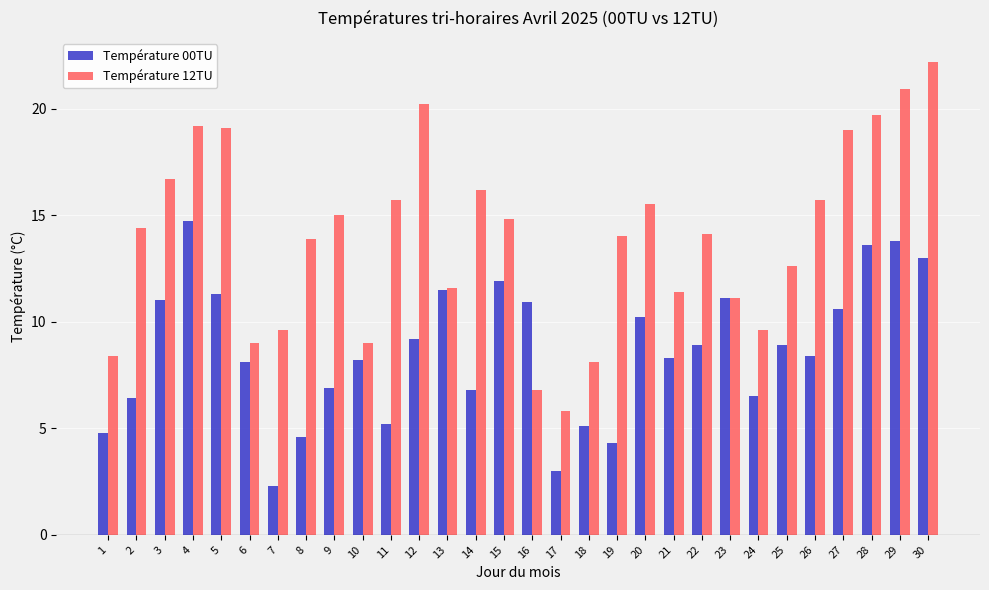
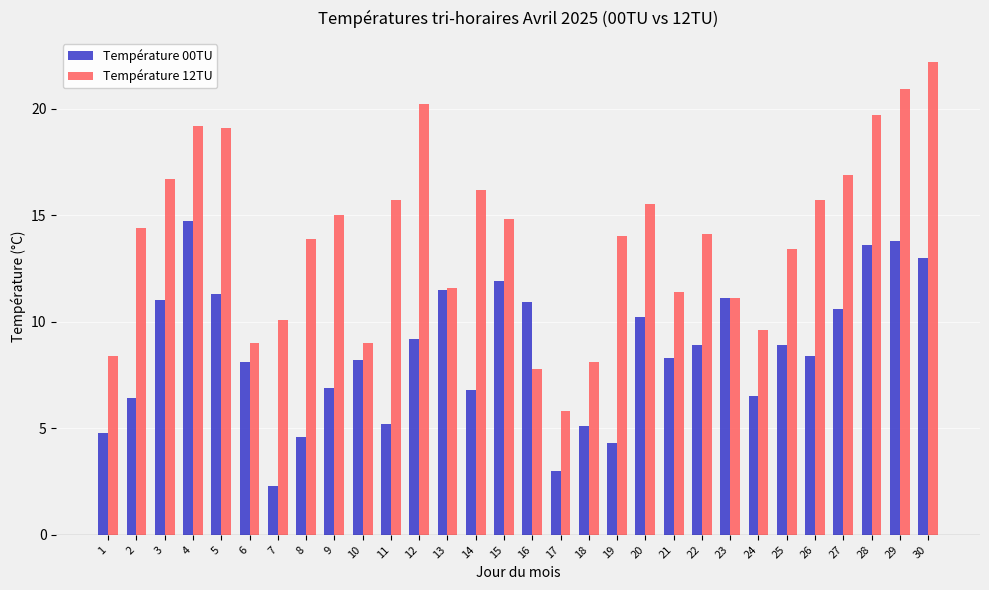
  {
    "Température 00TU": {
      "1": 4.8,
      "2": 6.4,
      "3": 11.0,
      "4": 14.7,
      "5": 11.3,
      "6": 8.1,
      "7": 2.3,
      "8": 4.6,
      "9": 6.9,
      "10": 8.2,
      "11": 5.2,
      "12": 9.2,
      "13": 11.5,
      "14": 6.8,
      "15": 11.9,
      "16": 10.9,
      "17": 3.0,
      "18": 5.1,
      "19": 4.3,
      "20": 10.2,
      "21": 8.3,
      "22": 8.9,
      "23": 11.1,
      "24": 6.5,
      "25": 8.9,
      "26": 8.4,
      "27": 10.6,
      "28": 13.6,
      "29": 13.8,
      "30": 13.0
    },
    "Température 12TU": {
      "1": 8.4,
      "2": 14.4,
      "3": 16.7,
      "4": 19.2,
      "5": 19.1,
      "6": 9.0,
-     "7": 9.6,
+     "7": 10.1,
      "8": 13.9,
      "9": 15.0,
      "10": 9.0,
      "11": 15.7,
      "12": 20.2,
      "13": 11.6,
      "14": 16.2,
      "15": 14.8,
-     "16": 6.8,
+     "16": 7.8,
      "17": 5.8,
      "18": 8.1,
      "19": 14.0,
      "20": 15.5,
      "21": 11.4,
      "22": 14.1,
      "23": 11.1,
      "24": 9.6,
-     "25": 12.6,
+     "25": 13.4,
      "26": 15.7,
-     "27": 19.0,
+     "27": 16.9,
      "28": 19.7,
      "29": 20.9,
      "30": 22.2
    }
  }
